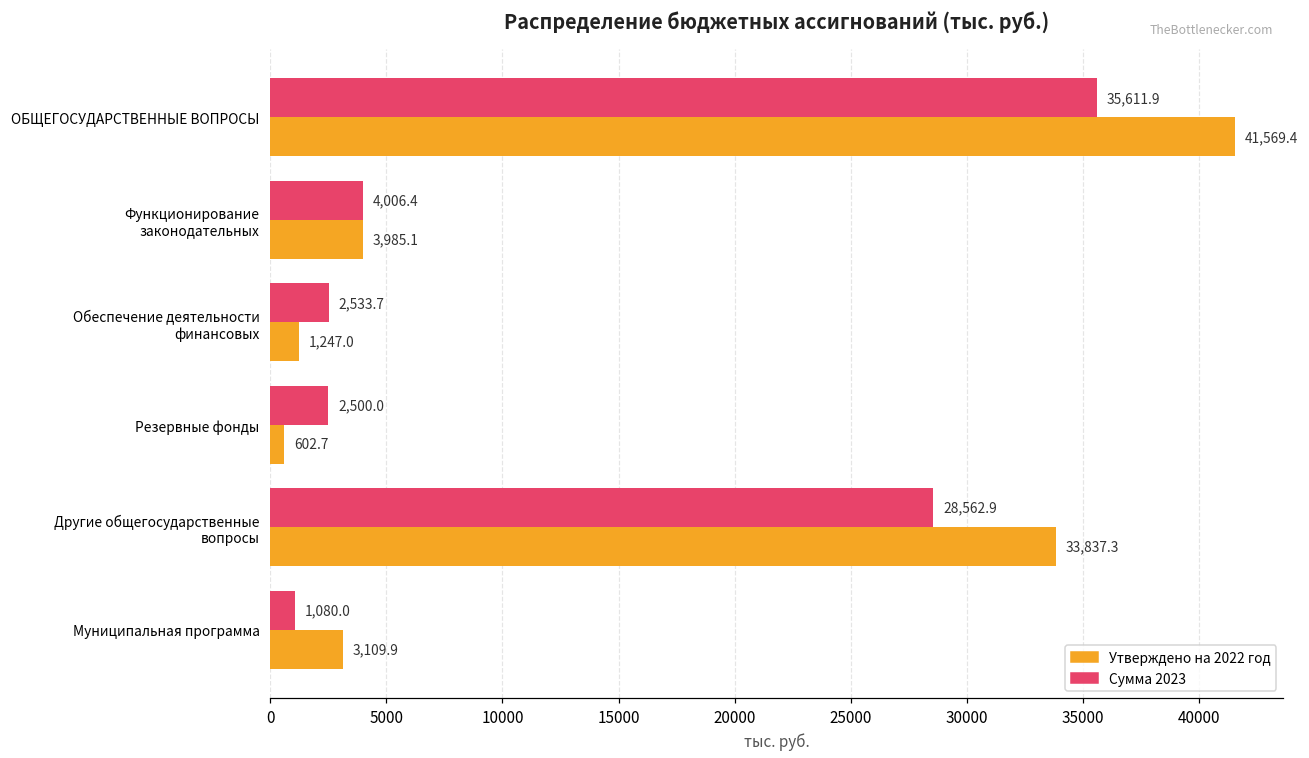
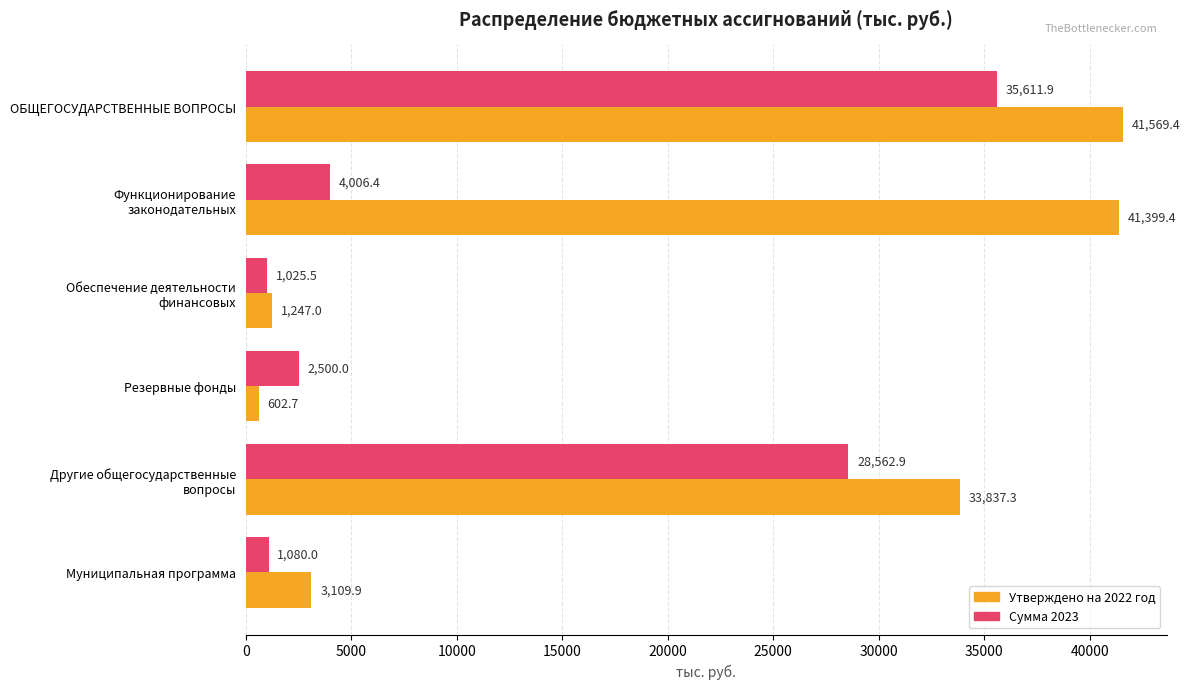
  {
    "Утверждено на 2022 год": {
      "ОБЩЕГОСУДАРСТВЕННЫЕ ВОПРОСЫ": "41,569.4",
-     "Функционирование законодательных": "3,985.1",
+     "Функционирование законодательных": "41,399.4",
      "Обеспечение деятельности финансовых": "1,247.0",
      "Резервные фонды": "602.7",
      "Другие общегосударственные вопросы": "33,837.3",
      "Муниципальная программа": "3,109.9"
    },
    "Сумма 2023": {
      "ОБЩЕГОСУДАРСТВЕННЫЕ ВОПРОСЫ": "35,611.9",
      "Функционирование законодательных": "4,006.4",
-     "Обеспечение деятельности финансовых": "2,533.7",
+     "Обеспечение деятельности финансовых": "1,025.5",
      "Резервные фонды": "2,500.0",
      "Другие общегосударственные вопросы": "28,562.9",
      "Муниципальная программа": "1,080.0"
    }
  }
